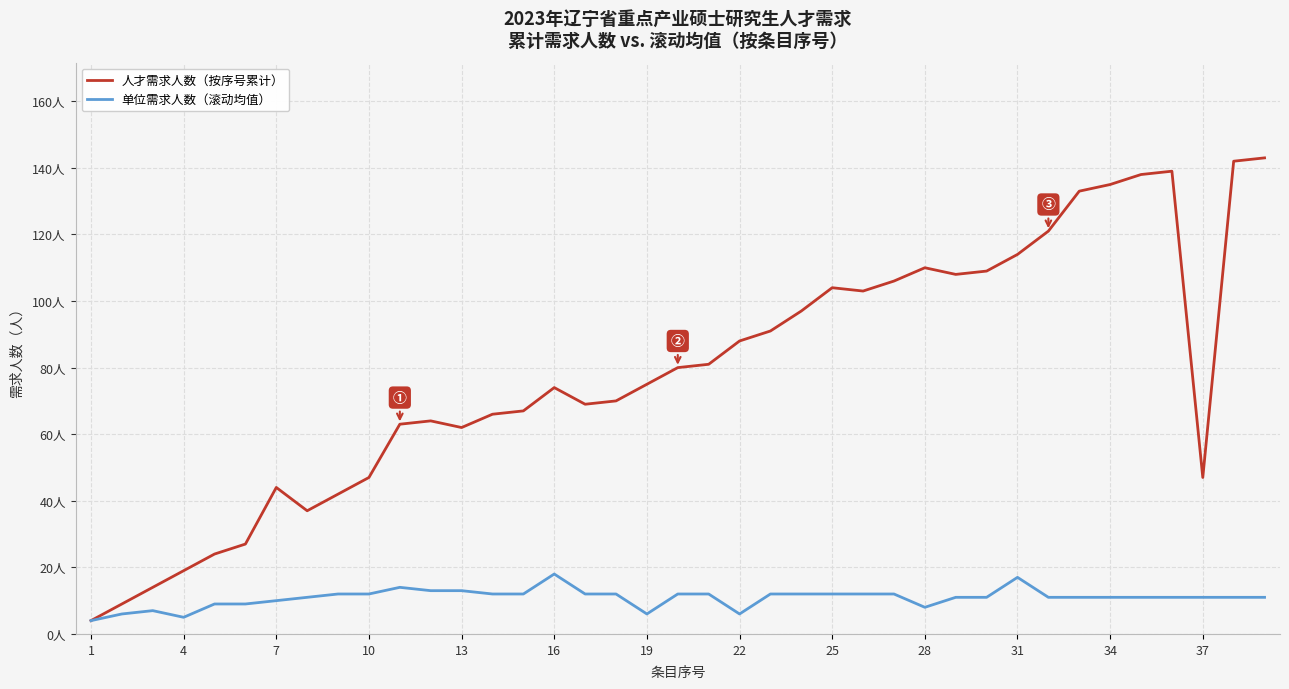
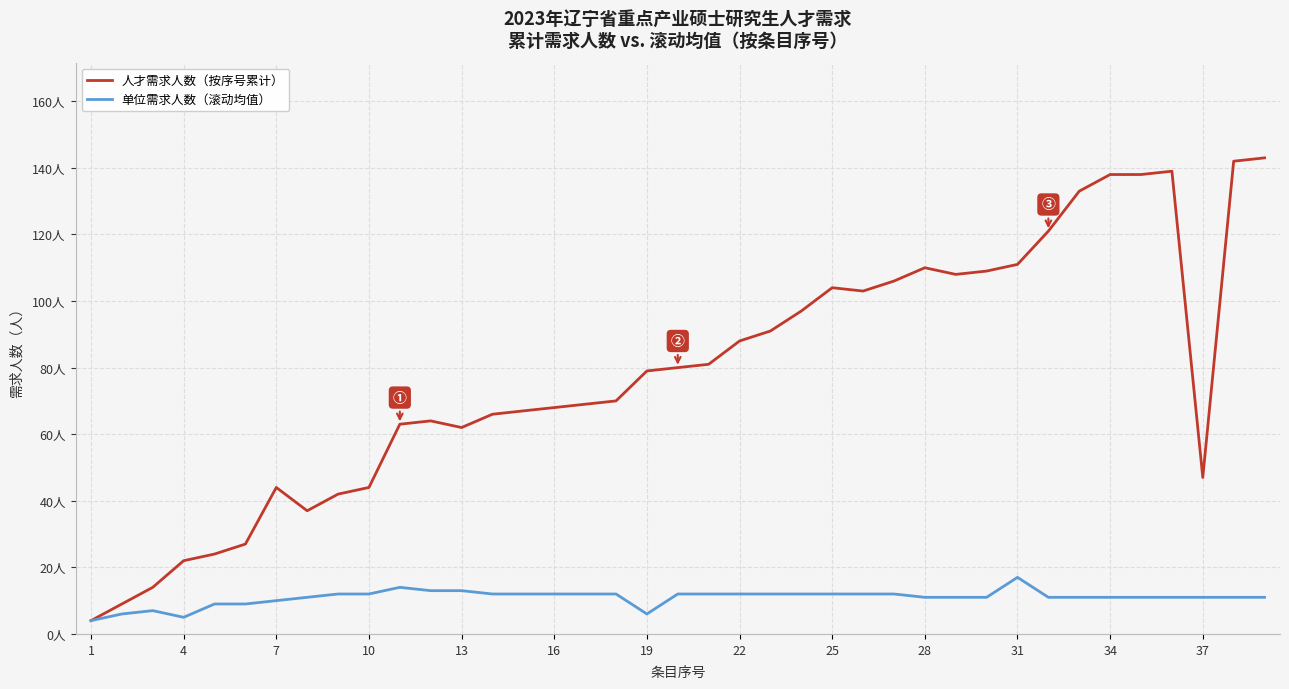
  {
    "人才需求人数（按序号累计）": {
-     "4": "19人",
+     "4": "22人",
      "7": "44人",
-     "10": "47人",
+     "10": "44人",
      "13": "62人",
-     "16": "74人",
-     "19": "75人",
+     "16": "68人",
+     "19": "79人",
      "22": "88人",
      "25": "104人",
      "28": "110人",
-     "31": "114人",
-     "34": "135人",
+     "31": "111人",
+     "34": "138人",
      "37": "47人"
    },
    "单位需求人数（滚动均值）": {
      "4": "5人",
      "7": "10人",
      "10": "12人",
      "13": "13人",
-     "16": "18人",
+     "16": "12人",
      "19": "6人",
-     "22": "6人",
+     "22": "12人",
      "25": "12人",
-     "28": "8人",
+     "28": "11人",
      "31": "17人",
      "34": "11人",
      "37": "11人"
    }
  }
